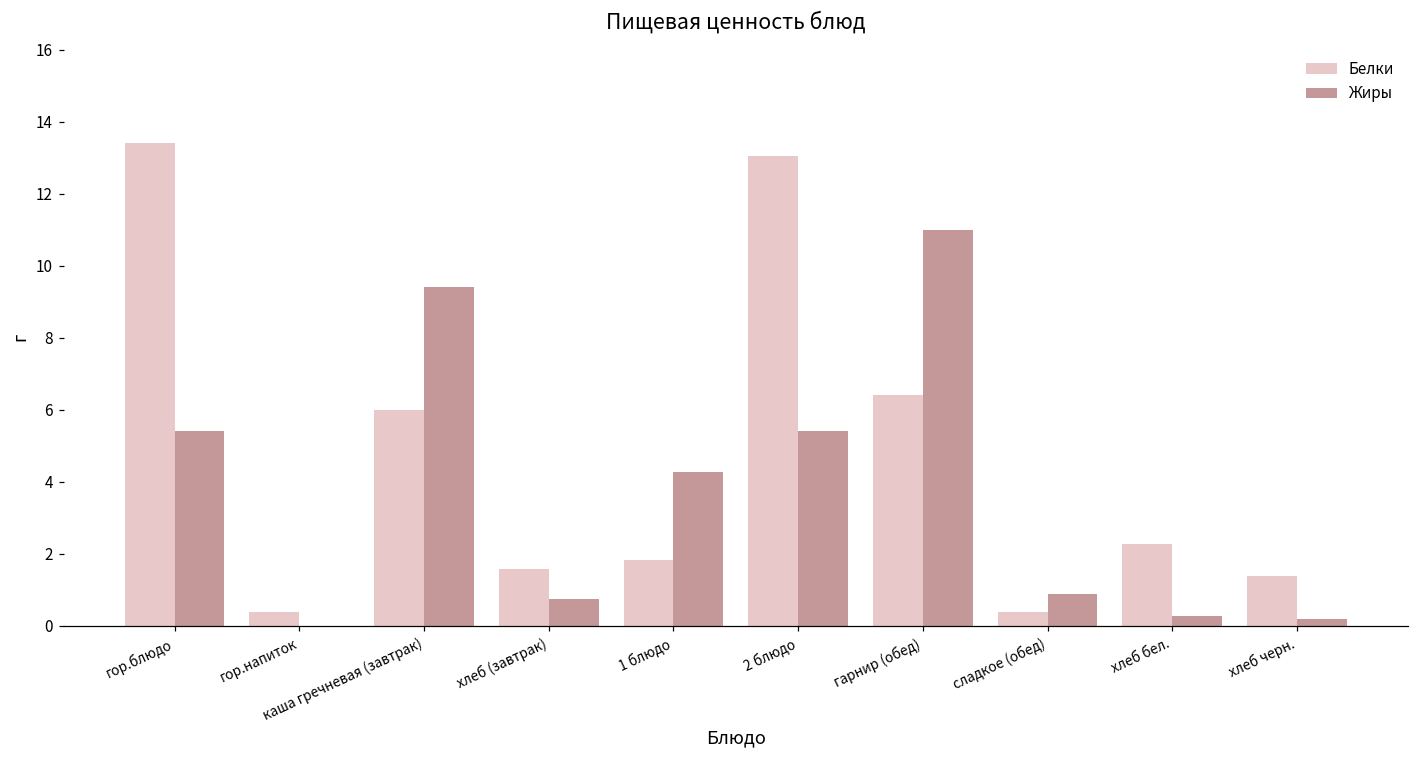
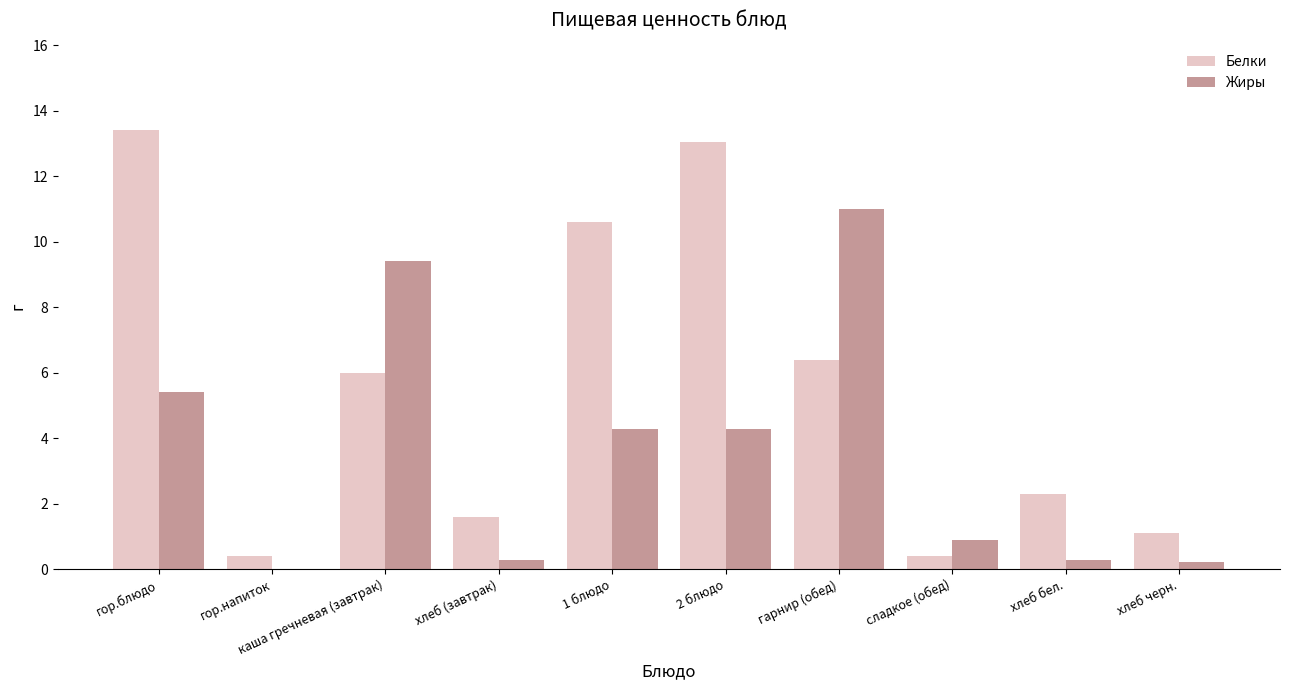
  {
    "Белки": {
      "гор.блюдо": 13.4,
      "гор.напиток": 0.4,
      "каша гречневая (завтрак)": 6.0,
      "хлеб (завтрак)": 1.6,
-     "1 блюдо": 1.8,
+     "1 блюдо": 10.6,
      "2 блюдо": 13.0,
      "гарнир (обед)": 6.4,
      "сладкое (обед)": 0.4,
      "хлеб бел.": 2.3,
-     "хлеб черн.": 1.4
+     "хлеб черн.": 1.1
    },
    "Жиры": {
      "гор.блюдо": 5.4,
      "гор.напиток": 0.0,
      "каша гречневая (завтрак)": 9.4,
-     "хлеб (завтрак)": 0.8,
+     "хлеб (завтрак)": 0.3,
      "1 блюдо": 4.3,
-     "2 блюдо": 5.4,
+     "2 блюдо": 4.3,
      "гарнир (обед)": 11.0,
      "сладкое (обед)": 0.9,
      "хлеб бел.": 0.3,
      "хлеб черн.": 0.2
    }
  }
